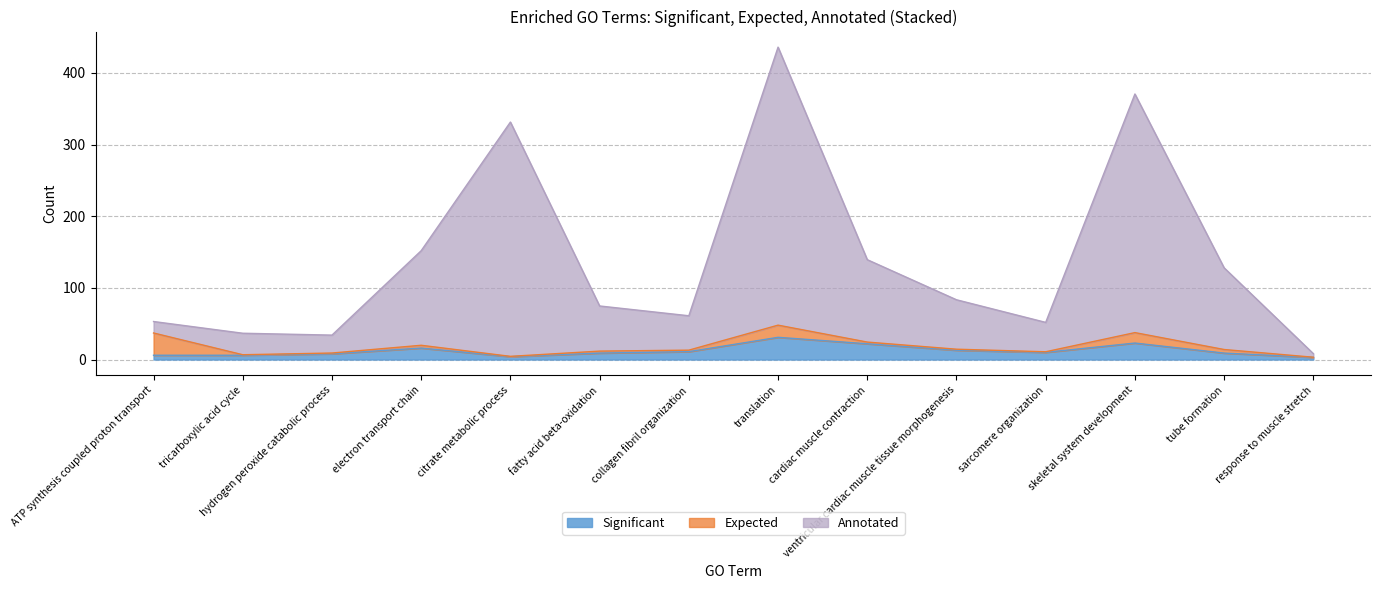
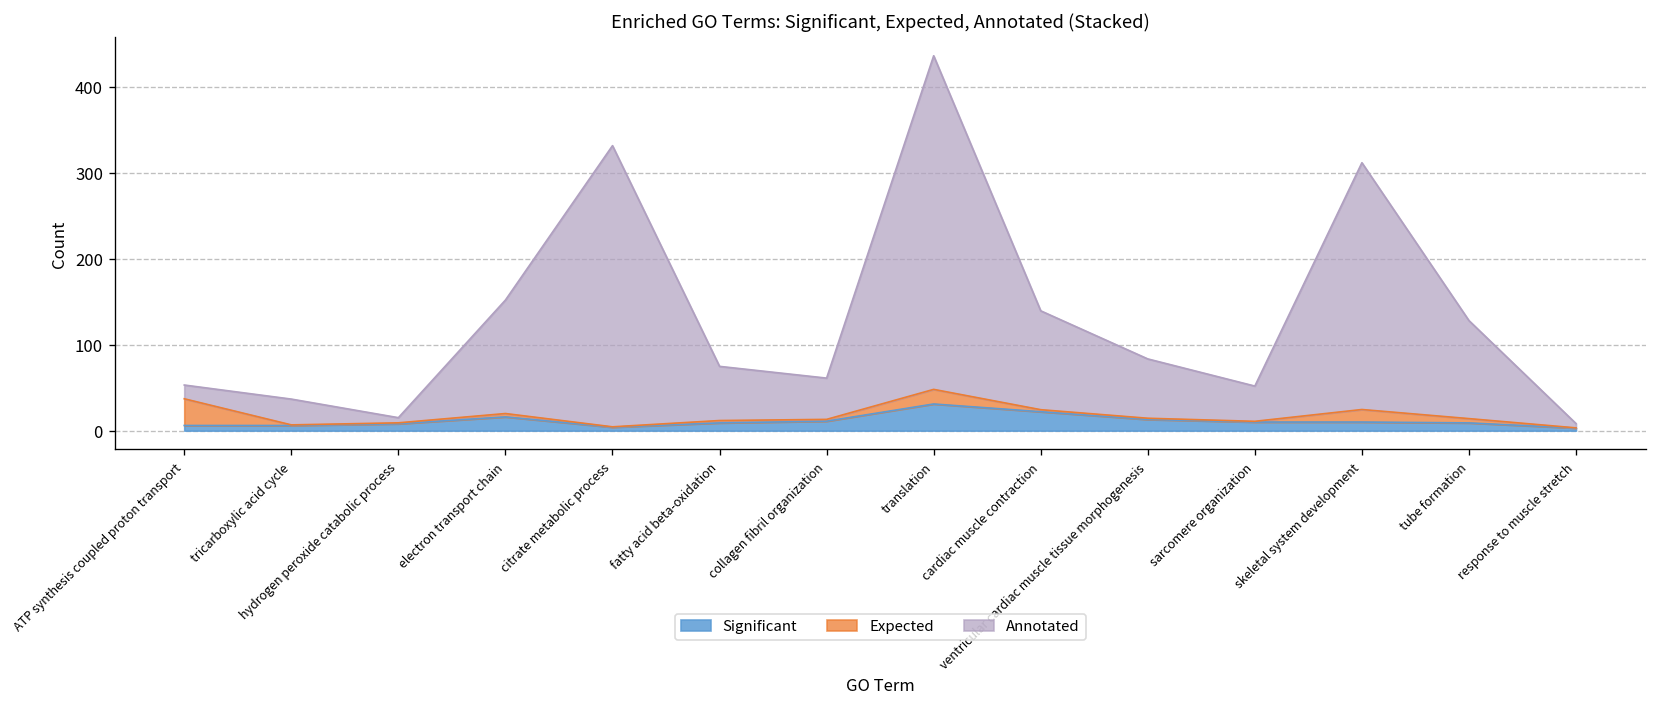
  {
    "Significant": {
      "ATP synthesis coupled proton transport": 10,
      "electron transport chain": 20,
      "translation": 30,
-     "skeletal system development": 20,
+     "skeletal system development": 10,
      "tube formation": 10
    },
    "Expected": {
      "ATP synthesis coupled proton transport": 30,
      "electron transport chain": 0,
      "translation": 20,
      "skeletal system development": 10,
      "tube formation": 0
    },
    "Annotated": {
      "ATP synthesis coupled proton transport": 20,
      "tricarboxylic acid cycle": 30,
-     "hydrogen peroxide catabolic process": 30,
+     "hydrogen peroxide catabolic process": 10,
      "electron transport chain": 130,
      "citrate metabolic process": 330,
      "fatty acid beta-oxidation": 60,
      "collagen fibril organization": 50,
      "translation": 390,
      "cardiac muscle contraction": 120,
      "ventricular cardiac muscle tissue morphogenesis": 70,
      "sarcomere organization": 40,
-     "skeletal system development": 330,
+     "skeletal system development": 290,
      "tube formation": 110,
      "response to muscle stretch": 10
    }
  }
